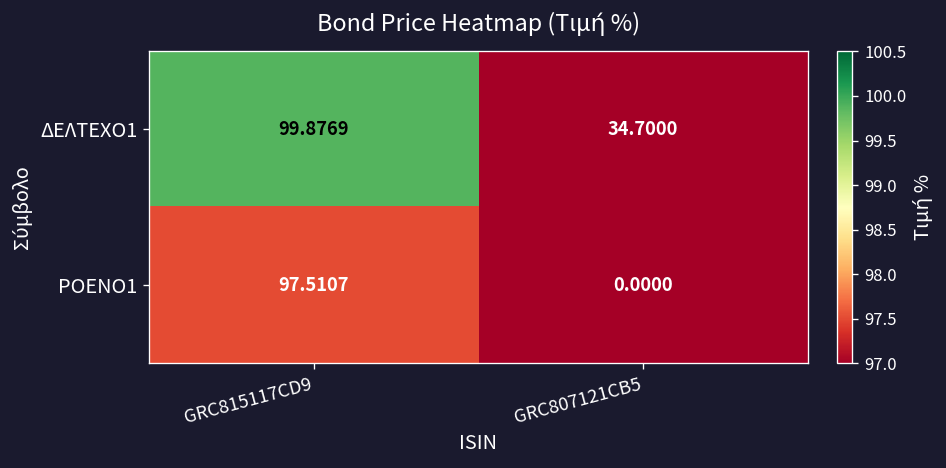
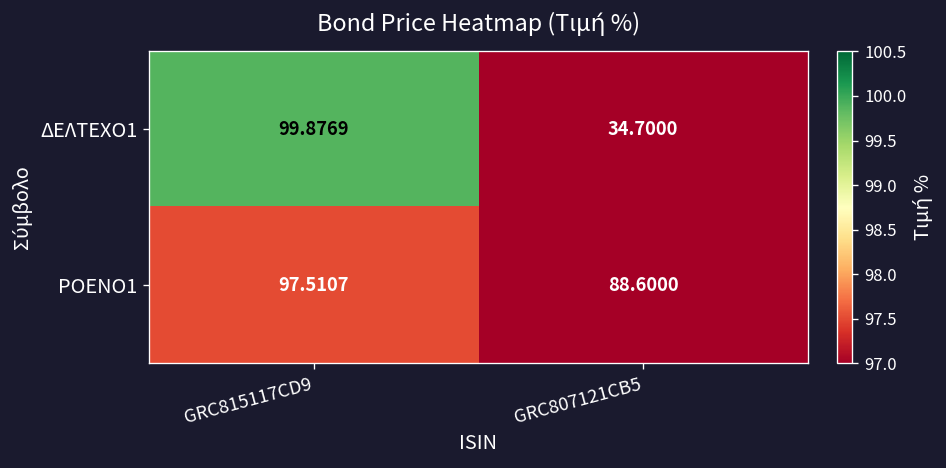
  {
    "ΔΕΛΤΕΧΟ1": {
      "GRC815117CD9": 99.8769,
      "GRC807121CB5": 34.7000
    },
    "ΡΟΕΝΟ1": {
      "GRC815117CD9": 97.5107,
-     "GRC807121CB5": 0.0000
+     "GRC807121CB5": 88.6000
    }
  }
